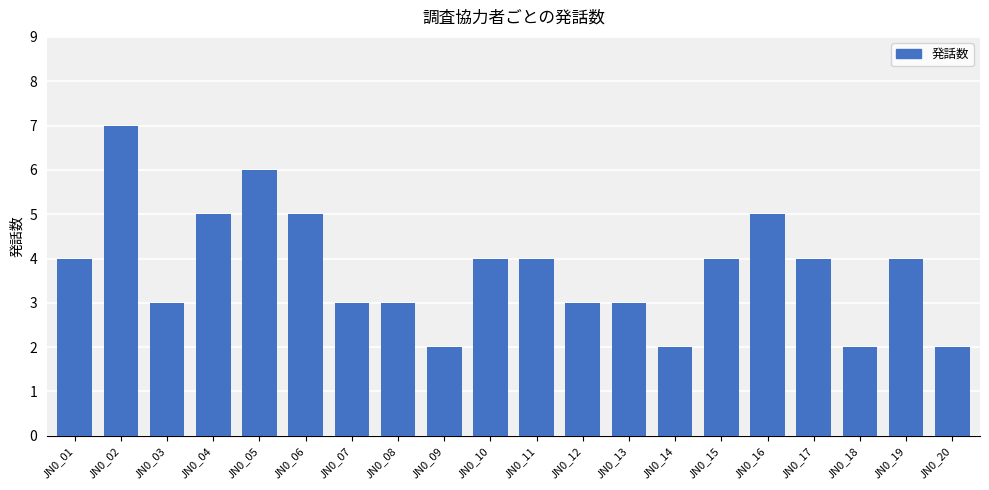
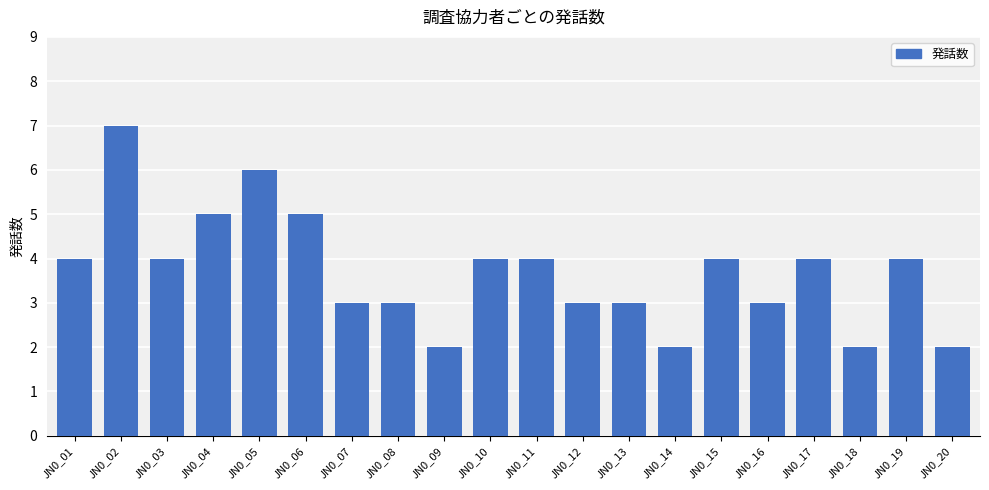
  {
    "JN0_01": 4,
    "JN0_02": 7,
-   "JN0_03": 3,
+   "JN0_03": 4,
    "JN0_04": 5,
    "JN0_05": 6,
    "JN0_06": 5,
    "JN0_07": 3,
    "JN0_08": 3,
    "JN0_09": 2,
    "JN0_10": 4,
    "JN0_11": 4,
    "JN0_12": 3,
    "JN0_13": 3,
    "JN0_14": 2,
    "JN0_15": 4,
-   "JN0_16": 5,
+   "JN0_16": 3,
    "JN0_17": 4,
    "JN0_18": 2,
    "JN0_19": 4,
    "JN0_20": 2
  }
